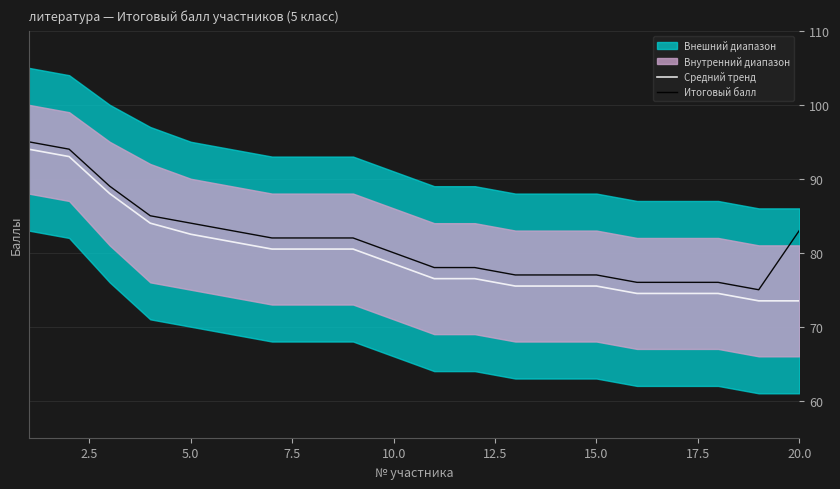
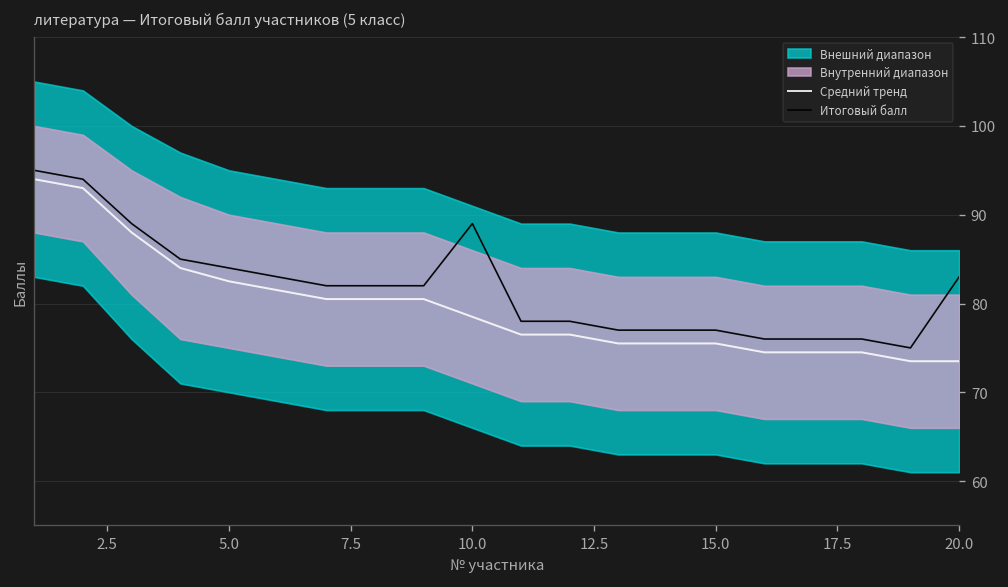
  {
    "Средний тренд": {
      "5.0": 83,
      "10.0": 79,
      "15.0": 76,
      "20.0": 74
    },
    "Итоговый балл": {
      "5.0": 84,
-     "10.0": 80,
+     "10.0": 89,
      "15.0": 77,
      "20.0": 83
    }
  }
